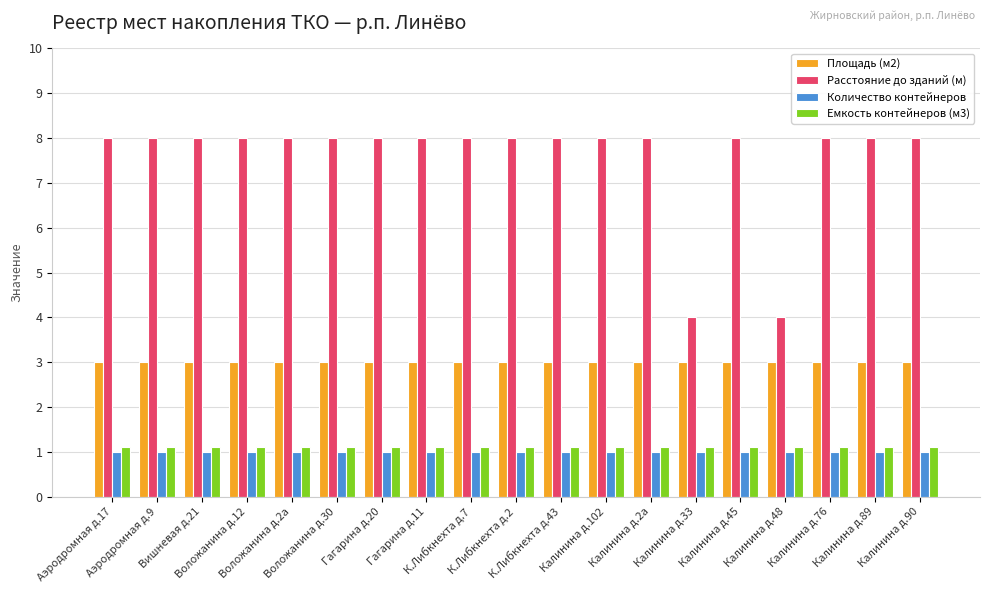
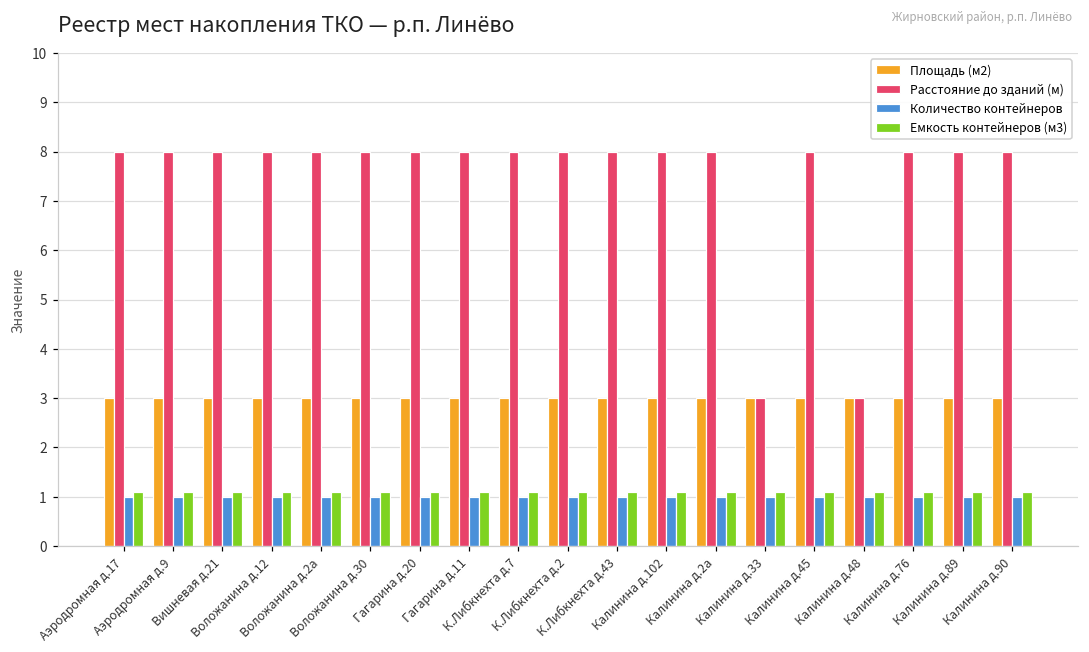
  {
    "Площадь (м2)": {
      "Аэродромная д.17": 3,
      "Аэродромная д.9": 3,
      "Вишневая д.21": 3,
      "Воложанина д.12": 3,
      "Воложанина д.2а": 3,
      "Воложанина д.30": 3,
      "Гагарина д.20": 3,
      "Гагарина д.11": 3,
      "К.Либкнехта д.7": 3,
      "К.Либкнехта д.2": 3,
      "К.Либкнехта д.43": 3,
      "Калинина д.102": 3,
      "Калинина д.2а": 3,
      "Калинина д.33": 3,
      "Калинина д.45": 3,
      "Калинина д.48": 3,
      "Калинина д.76": 3,
      "Калинина д.89": 3,
      "Калинина д.90": 3
    },
    "Расстояние до зданий (м)": {
      "Аэродромная д.17": 8,
      "Аэродромная д.9": 8,
      "Вишневая д.21": 8,
      "Воложанина д.12": 8,
      "Воложанина д.2а": 8,
      "Воложанина д.30": 8,
      "Гагарина д.20": 8,
      "Гагарина д.11": 8,
      "К.Либкнехта д.7": 8,
      "К.Либкнехта д.2": 8,
      "К.Либкнехта д.43": 8,
      "Калинина д.102": 8,
      "Калинина д.2а": 8,
-     "Калинина д.33": 4,
+     "Калинина д.33": 3,
      "Калинина д.45": 8,
-     "Калинина д.48": 4,
+     "Калинина д.48": 3,
      "Калинина д.76": 8,
      "Калинина д.89": 8,
      "Калинина д.90": 8
    },
    "Количество контейнеров": {
      "Аэродромная д.17": 1,
      "Аэродромная д.9": 1,
      "Вишневая д.21": 1,
      "Воложанина д.12": 1,
      "Воложанина д.2а": 1,
      "Воложанина д.30": 1,
      "Гагарина д.20": 1,
      "Гагарина д.11": 1,
      "К.Либкнехта д.7": 1,
      "К.Либкнехта д.2": 1,
      "К.Либкнехта д.43": 1,
      "Калинина д.102": 1,
      "Калинина д.2а": 1,
      "Калинина д.33": 1,
      "Калинина д.45": 1,
      "Калинина д.48": 1,
      "Калинина д.76": 1,
      "Калинина д.89": 1,
      "Калинина д.90": 1
    },
    "Емкость контейнеров (м3)": {
      "Аэродромная д.17": 1.1,
      "Аэродромная д.9": 1.1,
      "Вишневая д.21": 1.1,
      "Воложанина д.12": 1.1,
      "Воложанина д.2а": 1.1,
      "Воложанина д.30": 1.1,
      "Гагарина д.20": 1.1,
      "Гагарина д.11": 1.1,
      "К.Либкнехта д.7": 1.1,
      "К.Либкнехта д.2": 1.1,
      "К.Либкнехта д.43": 1.1,
      "Калинина д.102": 1.1,
      "Калинина д.2а": 1.1,
      "Калинина д.33": 1.1,
      "Калинина д.45": 1.1,
      "Калинина д.48": 1.1,
      "Калинина д.76": 1.1,
      "Калинина д.89": 1.1,
      "Калинина д.90": 1.1
    }
  }
